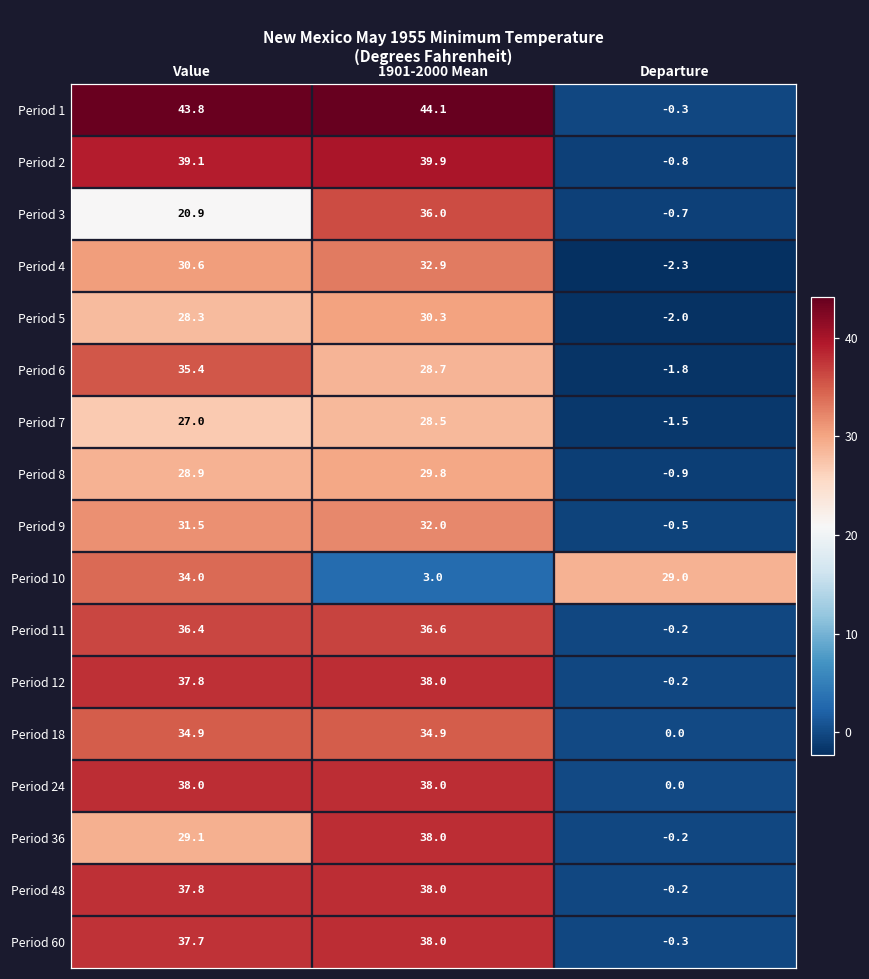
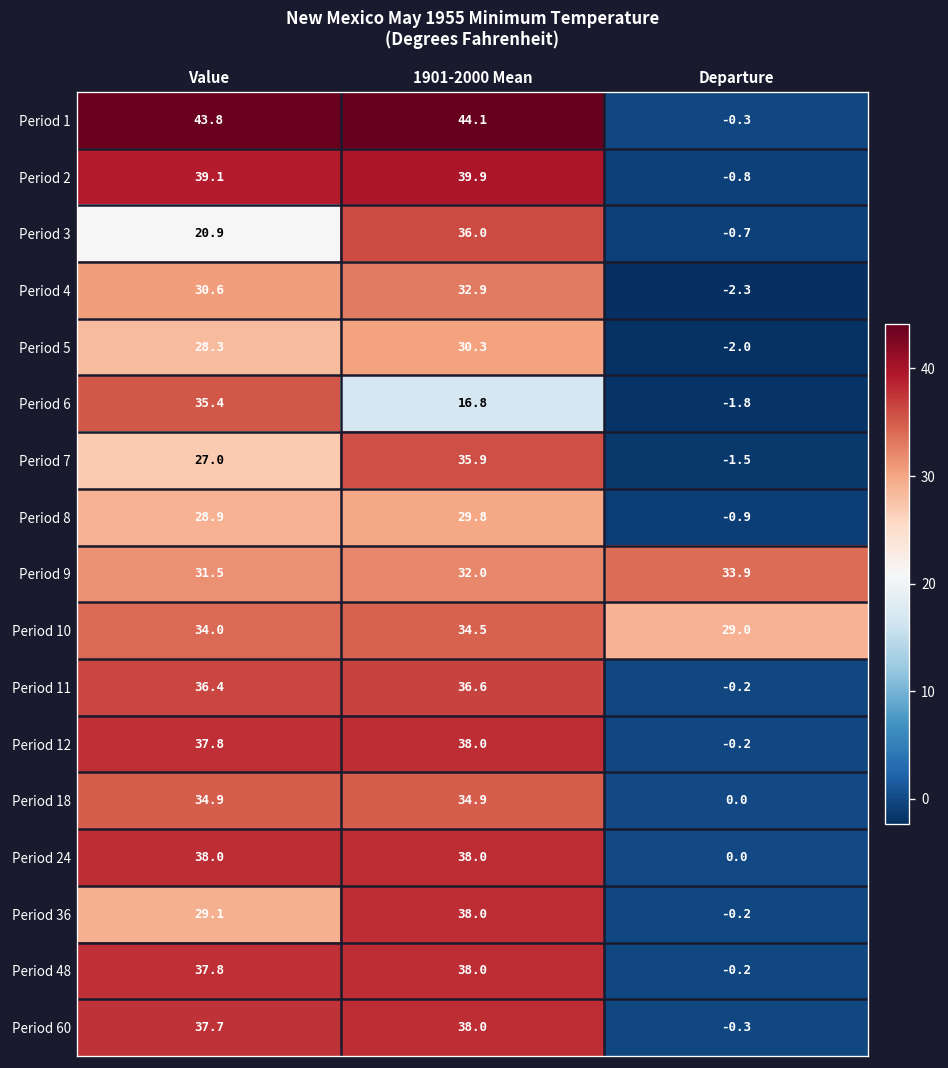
  {
    "Period 1": {
      "Value": 43.8,
      "1901-2000 Mean": 44.1,
      "Departure": -0.3
    },
    "Period 2": {
      "Value": 39.1,
      "1901-2000 Mean": 39.9,
      "Departure": -0.8
    },
    "Period 3": {
      "Value": 20.9,
      "1901-2000 Mean": 36.0,
      "Departure": -0.7
    },
    "Period 4": {
      "Value": 30.6,
      "1901-2000 Mean": 32.9,
      "Departure": -2.3
    },
    "Period 5": {
      "Value": 28.3,
      "1901-2000 Mean": 30.3,
      "Departure": -2.0
    },
    "Period 6": {
      "Value": 35.4,
-     "1901-2000 Mean": 28.7,
+     "1901-2000 Mean": 16.8,
      "Departure": -1.8
    },
    "Period 7": {
      "Value": 27.0,
-     "1901-2000 Mean": 28.5,
+     "1901-2000 Mean": 35.9,
      "Departure": -1.5
    },
    "Period 8": {
      "Value": 28.9,
      "1901-2000 Mean": 29.8,
      "Departure": -0.9
    },
    "Period 9": {
      "Value": 31.5,
      "1901-2000 Mean": 32.0,
-     "Departure": -0.5
+     "Departure": 33.9
    },
    "Period 10": {
      "Value": 34.0,
-     "1901-2000 Mean": 3.0,
+     "1901-2000 Mean": 34.5,
      "Departure": 29.0
    },
    "Period 11": {
      "Value": 36.4,
      "1901-2000 Mean": 36.6,
      "Departure": -0.2
    },
    "Period 12": {
      "Value": 37.8,
      "1901-2000 Mean": 38.0,
      "Departure": -0.2
    },
    "Period 18": {
      "Value": 34.9,
      "1901-2000 Mean": 34.9,
      "Departure": 0.0
    },
    "Period 24": {
      "Value": 38.0,
      "1901-2000 Mean": 38.0,
      "Departure": 0.0
    },
    "Period 36": {
      "Value": 29.1,
      "1901-2000 Mean": 38.0,
      "Departure": -0.2
    },
    "Period 48": {
      "Value": 37.8,
      "1901-2000 Mean": 38.0,
      "Departure": -0.2
    },
    "Period 60": {
      "Value": 37.7,
      "1901-2000 Mean": 38.0,
      "Departure": -0.3
    }
  }
